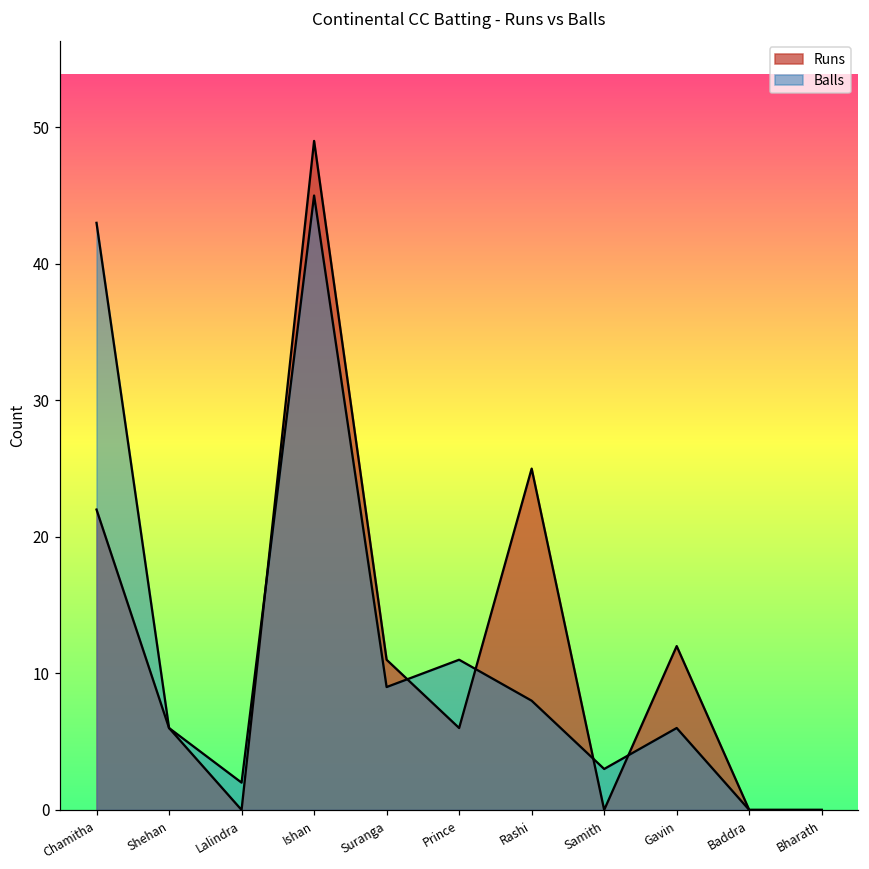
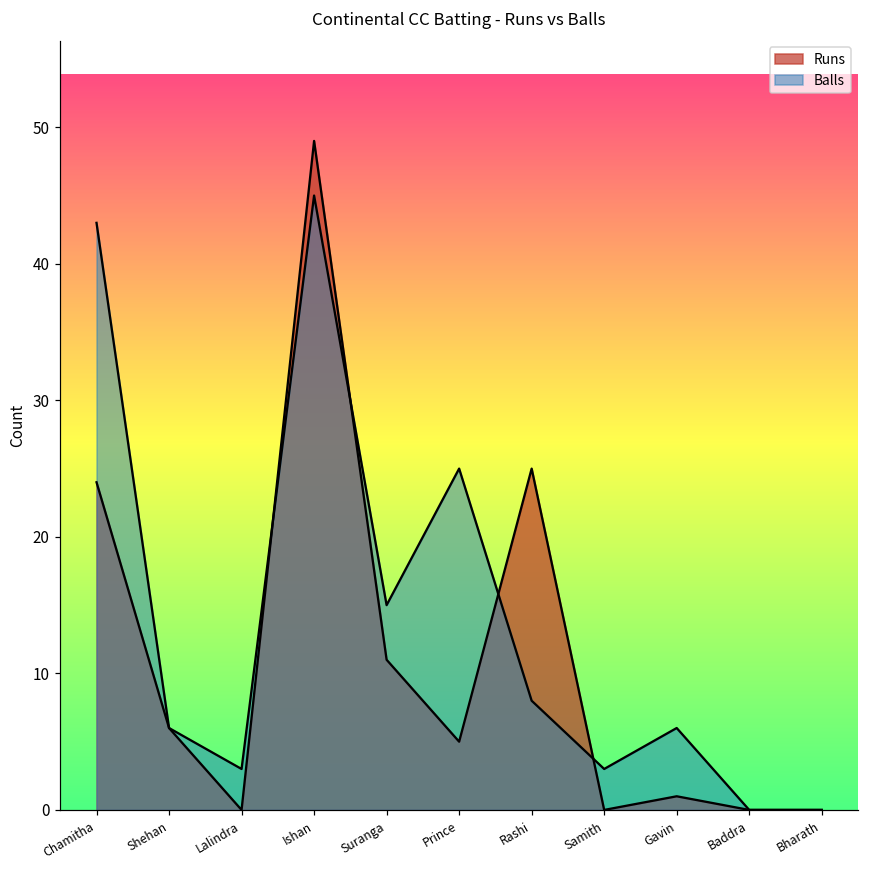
  {
    "Runs": {
-     "Chamitha": 22,
+     "Chamitha": 24,
      "Lalindra": 0,
      "Ishan": 49,
      "Suranga": 11,
-     "Prince": 6,
+     "Prince": 5,
      "Rashi": 25,
      "Samith": 0,
-     "Gavin": 12
+     "Gavin": 1
    },
    "Balls": {
      "Chamitha": 43,
-     "Lalindra": 2,
+     "Lalindra": 3,
      "Ishan": 45,
-     "Suranga": 9,
-     "Prince": 11,
+     "Suranga": 15,
+     "Prince": 25,
      "Rashi": 8,
      "Samith": 3,
      "Gavin": 6
    }
  }
